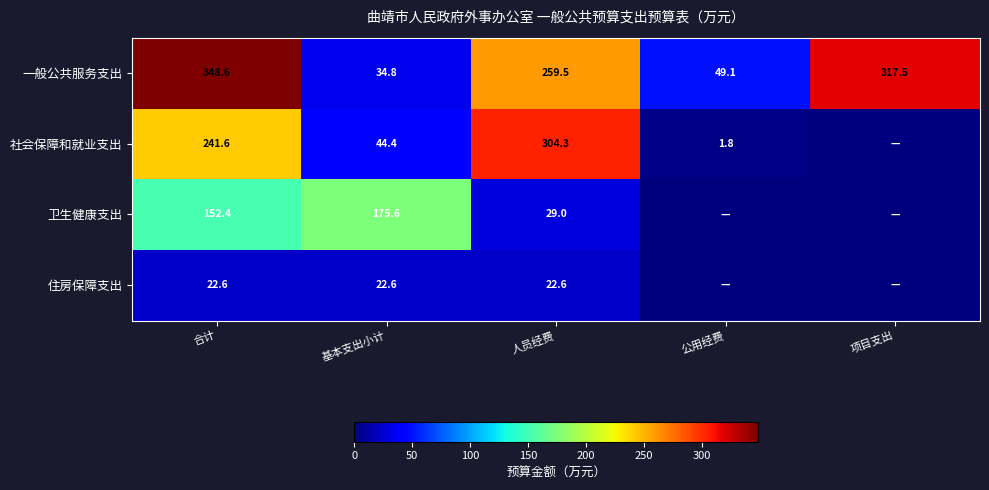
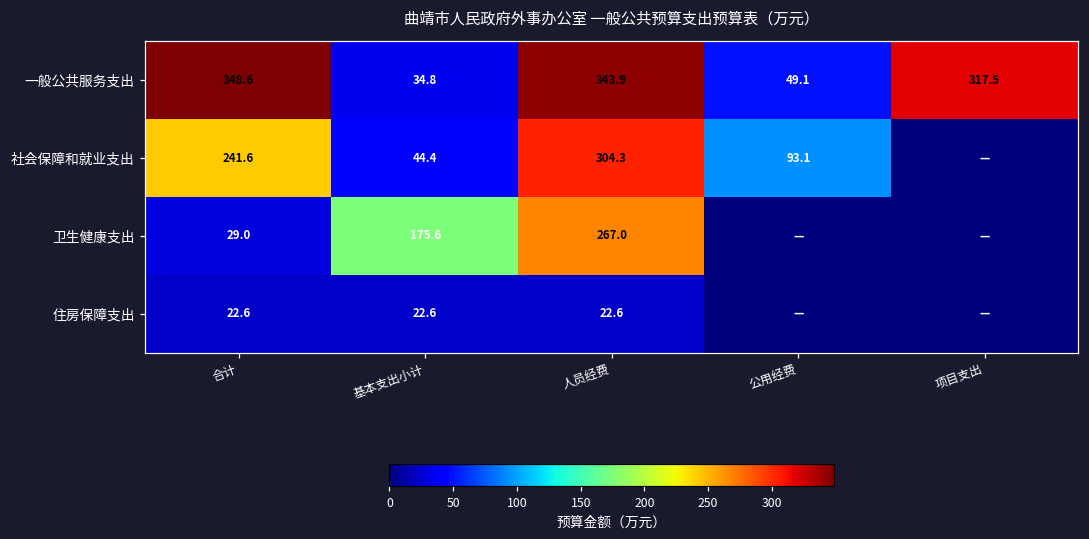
  {
    "一般公共服务支出": {
      "合计": 348.6,
      "基本支出小计": 34.8,
-     "人员经费": 259.5,
+     "人员经费": 343.9,
      "公用经费": 49.1,
      "项目支出": 317.5
    },
    "社会保障和就业支出": {
      "合计": 241.6,
      "基本支出小计": 44.4,
      "人员经费": 304.3,
-     "公用经费": 1.8
+     "公用经费": 93.1
    },
    "卫生健康支出": {
-     "合计": 152.4,
+     "合计": 29.0,
      "基本支出小计": 175.6,
-     "人员经费": 29.0
+     "人员经费": 267.0
    },
    "住房保障支出": {
      "合计": 22.6,
      "基本支出小计": 22.6,
      "人员经费": 22.6
    }
  }
